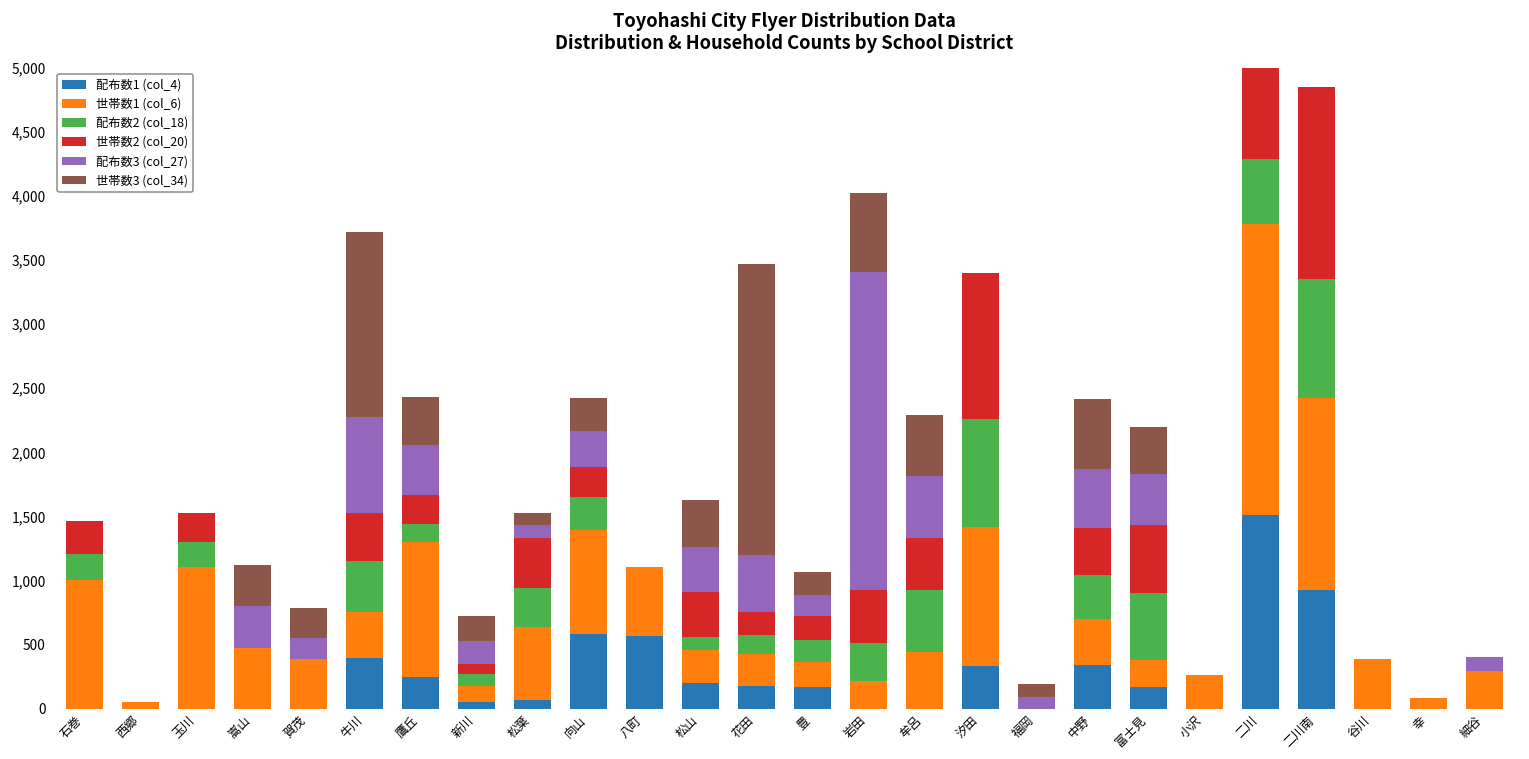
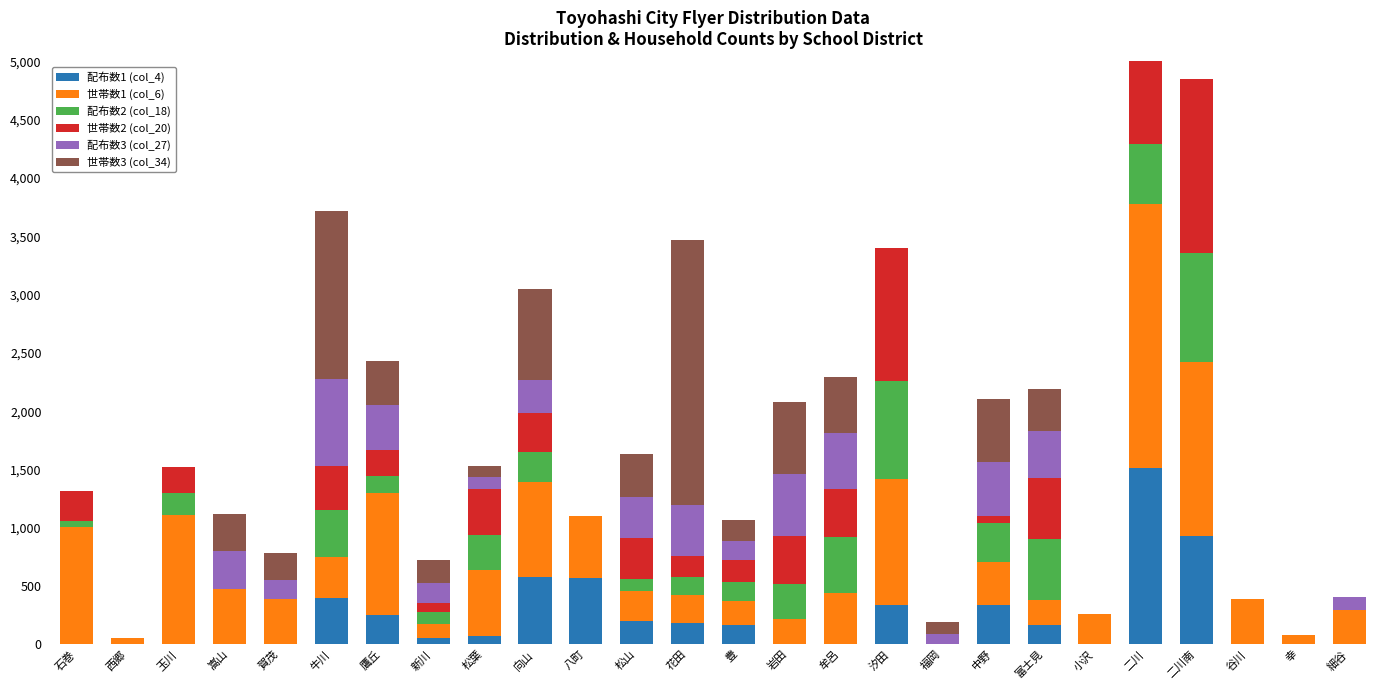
  {
    "配布数1 (col_4)": {
      "石巻": "0",
      "西郷": "0",
      "玉川": "0",
      "嵩山": "0",
      "賀茂": "0",
      "牛川": "400",
      "鷹丘": "250",
      "新川": "60",
      "松葉": "70",
      "向山": "580",
      "八町": "570",
      "松山": "200",
      "花田": "180",
      "豊": "170",
      "岩田": "0",
      "牟呂": "0",
      "汐田": "340",
      "福岡": "0",
      "中野": "340",
      "富士見": "170",
      "小沢": "0",
      "二川": "1,510",
      "二川南": "930",
      "谷川": "0",
      "幸": "0",
      "細谷": "0"
    },
    "世帯数1 (col_6)": {
      "石巻": "1,010",
      "西郷": "60",
      "玉川": "1,110",
      "嵩山": "470",
      "賀茂": "390",
      "牛川": "350",
      "鷹丘": "1,050",
      "新川": "120",
      "松葉": "570",
      "向山": "810",
      "八町": "530",
      "松山": "260",
      "花田": "250",
      "豊": "200",
      "岩田": "220",
      "牟呂": "440",
      "汐田": "1,080",
      "福岡": "0",
      "中野": "360",
      "富士見": "210",
      "小沢": "260",
      "二川": "2,270",
      "二川南": "1,500",
      "谷川": "390",
      "幸": "80",
      "細谷": "290"
    },
    "配布数2 (col_18)": {
-     "石巻": "200",
+     "石巻": "50",
      "西郷": "0",
      "玉川": "190",
      "嵩山": "0",
      "賀茂": "0",
      "牛川": "400",
      "鷹丘": "140",
      "新川": "100",
      "松葉": "300",
      "向山": "260",
      "八町": "0",
      "松山": "100",
      "花田": "150",
      "豊": "170",
      "岩田": "300",
      "牟呂": "480",
      "汐田": "840",
      "福岡": "0",
      "中野": "340",
      "富士見": "520",
      "小沢": "0",
      "二川": "510",
      "二川南": "930",
      "谷川": "0",
      "幸": "0",
      "細谷": "0"
    },
    "世帯数2 (col_20)": {
      "石巻": "260",
      "西郷": "0",
      "玉川": "230",
      "嵩山": "0",
      "賀茂": "0",
      "牛川": "380",
      "鷹丘": "230",
      "新川": "80",
      "松葉": "390",
-     "向山": "230",
+     "向山": "330",
      "八町": "0",
      "松山": "350",
      "花田": "180",
      "豊": "190",
      "岩田": "410",
      "牟呂": "410",
      "汐田": "1,140",
      "福岡": "0",
-     "中野": "360",
+     "中野": "60",
      "富士見": "530",
      "小沢": "0",
      "二川南": "1,500",
      "谷川": "0",
      "幸": "0",
      "細谷": "0"
    },
    "配布数3 (col_27)": {
      "石巻": "0",
      "西郷": "0",
      "玉川": "0",
      "嵩山": "330",
      "賀茂": "160",
      "牛川": "750",
      "鷹丘": "390",
      "新川": "180",
      "松葉": "100",
      "向山": "280",
      "八町": "0",
      "松山": "350",
      "花田": "440",
      "豊": "160",
-     "岩田": "2,480",
+     "岩田": "530",
      "牟呂": "480",
      "汐田": "0",
      "福岡": "90",
      "中野": "460",
      "富士見": "400",
      "小沢": "0",
      "二川南": "0",
      "谷川": "0",
      "幸": "0",
      "細谷": "110"
    },
    "世帯数3 (col_34)": {
      "石巻": "0",
      "西郷": "0",
      "玉川": "0",
      "嵩山": "320",
      "賀茂": "230",
      "牛川": "1,440",
      "鷹丘": "380",
      "新川": "200",
      "松葉": "100",
-     "向山": "260",
+     "向山": "790",
      "八町": "0",
      "松山": "370",
      "花田": "2,270",
      "豊": "180",
      "岩田": "620",
      "牟呂": "480",
      "汐田": "0",
      "福岡": "110",
      "中野": "550",
      "富士見": "360",
      "小沢": "0",
      "二川南": "0",
      "谷川": "0",
      "幸": "0",
      "細谷": "0"
    }
  }
